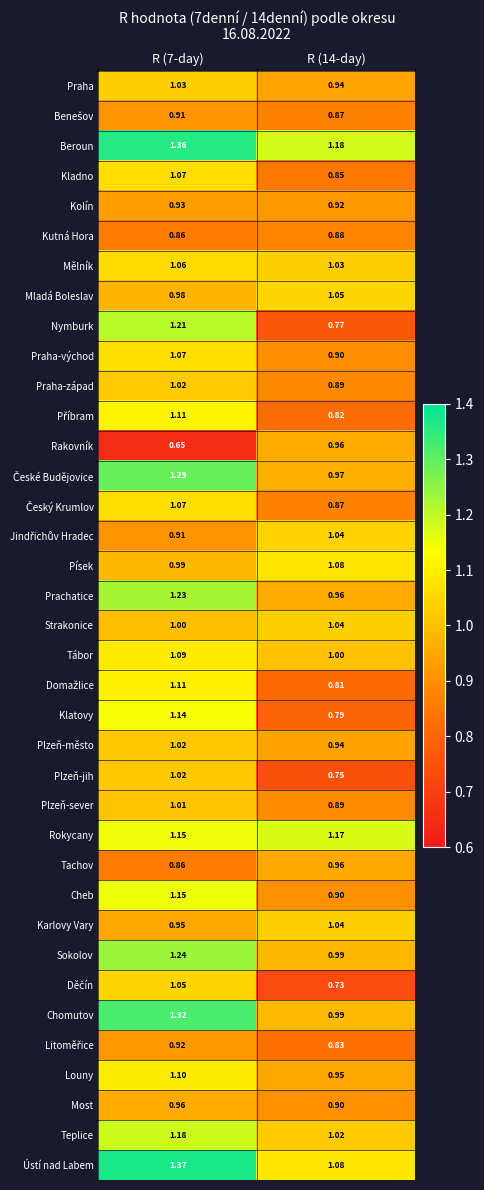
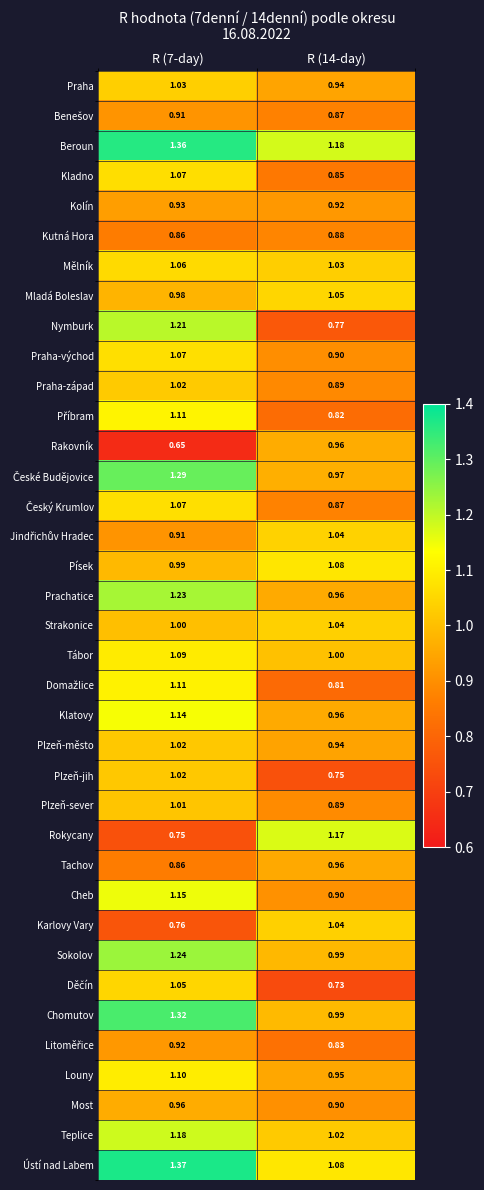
  {
    "Praha": {
      "R (7-day)": 1.03,
      "R (14-day)": 0.94
    },
    "Benešov": {
      "R (7-day)": 0.91,
      "R (14-day)": 0.87
    },
    "Beroun": {
      "R (7-day)": 1.36,
      "R (14-day)": 1.18
    },
    "Kladno": {
      "R (7-day)": 1.07,
      "R (14-day)": 0.85
    },
    "Kolín": {
      "R (7-day)": 0.93,
      "R (14-day)": 0.92
    },
    "Kutná Hora": {
      "R (7-day)": 0.86,
      "R (14-day)": 0.88
    },
    "Mělník": {
      "R (7-day)": 1.06,
      "R (14-day)": 1.03
    },
    "Mladá Boleslav": {
      "R (7-day)": 0.98,
      "R (14-day)": 1.05
    },
    "Nymburk": {
      "R (7-day)": 1.21,
      "R (14-day)": 0.77
    },
    "Praha-východ": {
      "R (7-day)": 1.07,
      "R (14-day)": 0.90
    },
    "Praha-západ": {
      "R (7-day)": 1.02,
      "R (14-day)": 0.89
    },
    "Příbram": {
      "R (7-day)": 1.11,
      "R (14-day)": 0.82
    },
    "Rakovník": {
      "R (7-day)": 0.65,
      "R (14-day)": 0.96
    },
    "České Budějovice": {
      "R (7-day)": 1.29,
      "R (14-day)": 0.97
    },
    "Český Krumlov": {
      "R (7-day)": 1.07,
      "R (14-day)": 0.87
    },
    "Jindřichův Hradec": {
      "R (7-day)": 0.91,
      "R (14-day)": 1.04
    },
    "Písek": {
      "R (7-day)": 0.99,
      "R (14-day)": 1.08
    },
    "Prachatice": {
      "R (7-day)": 1.23,
      "R (14-day)": 0.96
    },
    "Strakonice": {
      "R (7-day)": 1.00,
      "R (14-day)": 1.04
    },
    "Tábor": {
      "R (7-day)": 1.09,
      "R (14-day)": 1.00
    },
    "Domažlice": {
      "R (7-day)": 1.11,
      "R (14-day)": 0.81
    },
    "Klatovy": {
      "R (7-day)": 1.14,
-     "R (14-day)": 0.79
+     "R (14-day)": 0.96
    },
    "Plzeň-město": {
      "R (7-day)": 1.02,
      "R (14-day)": 0.94
    },
    "Plzeň-jih": {
      "R (7-day)": 1.02,
      "R (14-day)": 0.75
    },
    "Plzeň-sever": {
      "R (7-day)": 1.01,
      "R (14-day)": 0.89
    },
    "Rokycany": {
-     "R (7-day)": 1.15,
+     "R (7-day)": 0.75,
      "R (14-day)": 1.17
    },
    "Tachov": {
      "R (7-day)": 0.86,
      "R (14-day)": 0.96
    },
    "Cheb": {
      "R (7-day)": 1.15,
      "R (14-day)": 0.90
    },
    "Karlovy Vary": {
-     "R (7-day)": 0.95,
+     "R (7-day)": 0.76,
      "R (14-day)": 1.04
    },
    "Sokolov": {
      "R (7-day)": 1.24,
      "R (14-day)": 0.99
    },
    "Děčín": {
      "R (7-day)": 1.05,
      "R (14-day)": 0.73
    },
    "Chomutov": {
      "R (7-day)": 1.32,
      "R (14-day)": 0.99
    },
    "Litoměřice": {
      "R (7-day)": 0.92,
      "R (14-day)": 0.83
    },
    "Louny": {
      "R (7-day)": 1.10,
      "R (14-day)": 0.95
    },
    "Most": {
      "R (7-day)": 0.96,
      "R (14-day)": 0.90
    },
    "Teplice": {
      "R (7-day)": 1.18,
      "R (14-day)": 1.02
    },
    "Ústí nad Labem": {
      "R (7-day)": 1.37,
      "R (14-day)": 1.08
    }
  }
